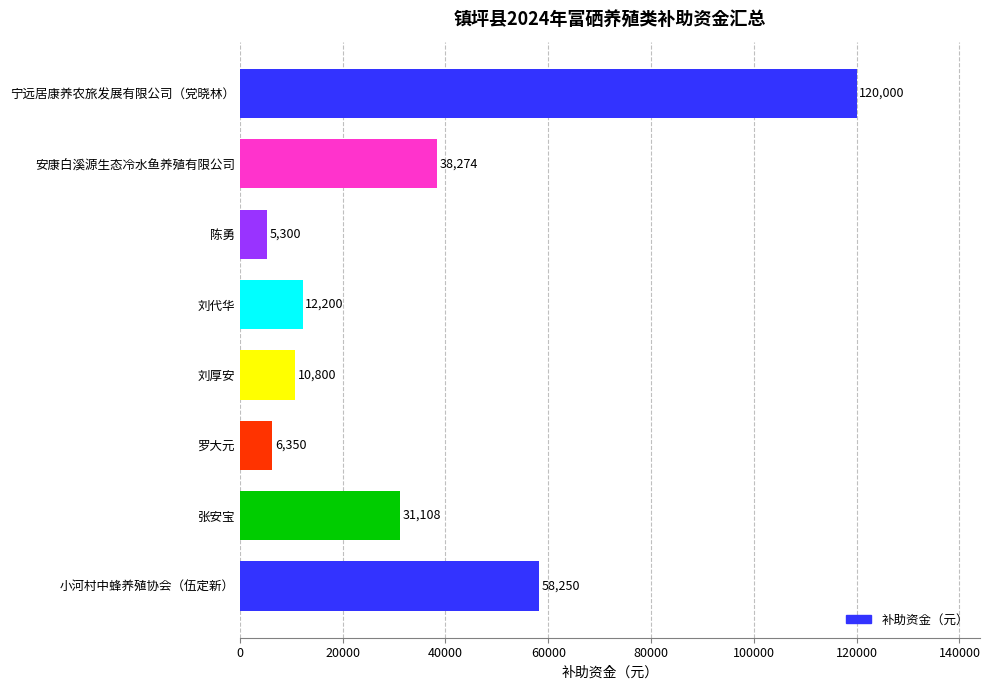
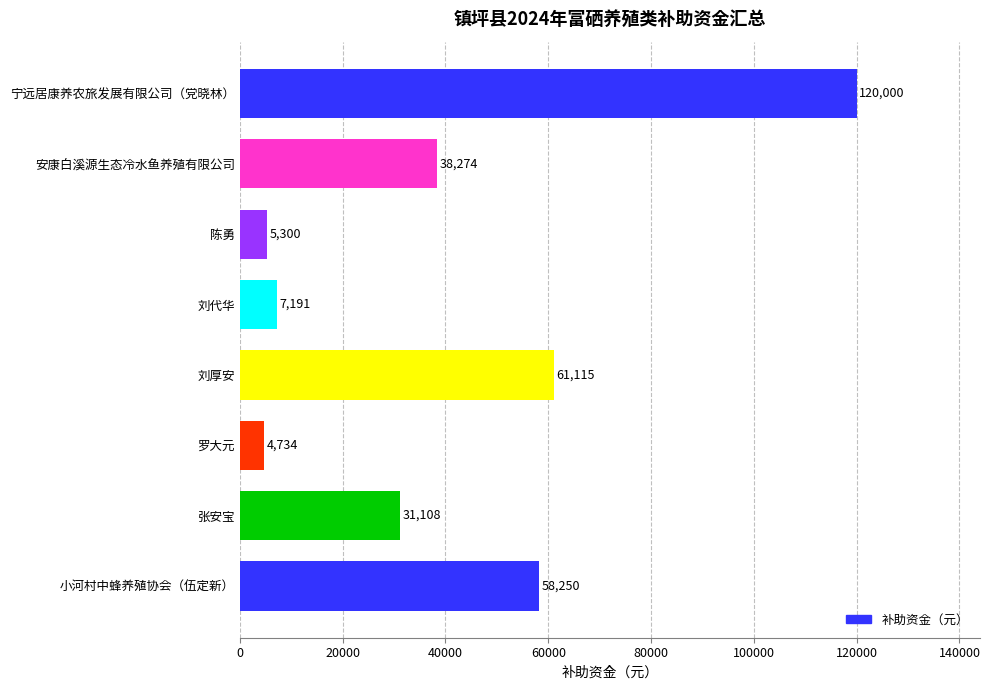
  {
    "宁远居康养农旅发展有限公司（党晓林）": "120,000",
    "安康白溪源生态冷水鱼养殖有限公司": "38,274",
    "陈勇": "5,300",
-   "刘代华": "12,200",
-   "刘厚安": "10,800",
-   "罗大元": "6,350",
+   "刘代华": "7,191",
+   "刘厚安": "61,115",
+   "罗大元": "4,734",
    "张安宝": "31,108",
    "小河村中蜂养殖协会（伍定新）": "58,250"
  }
